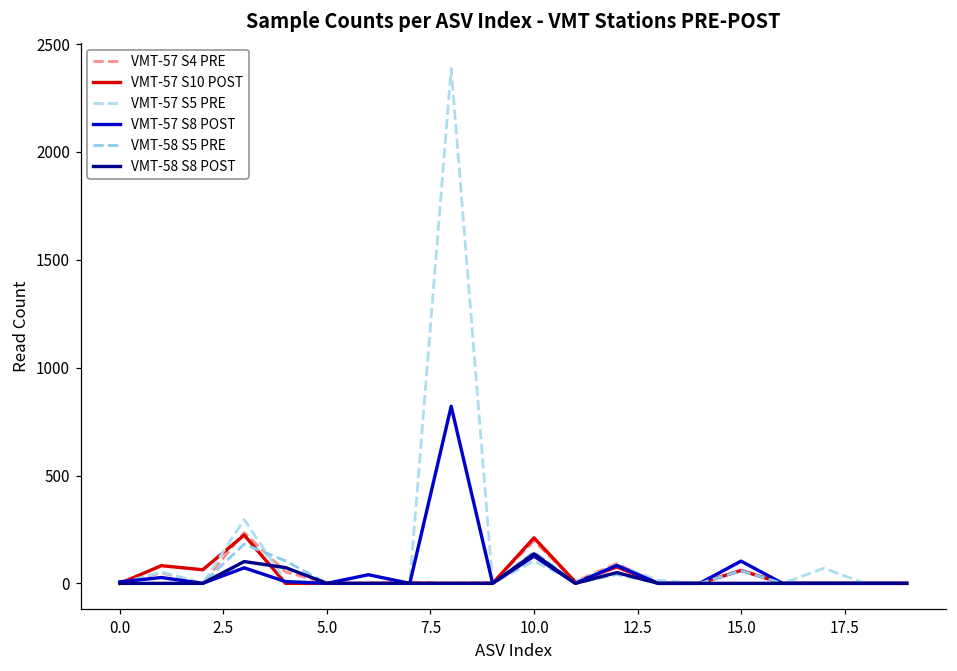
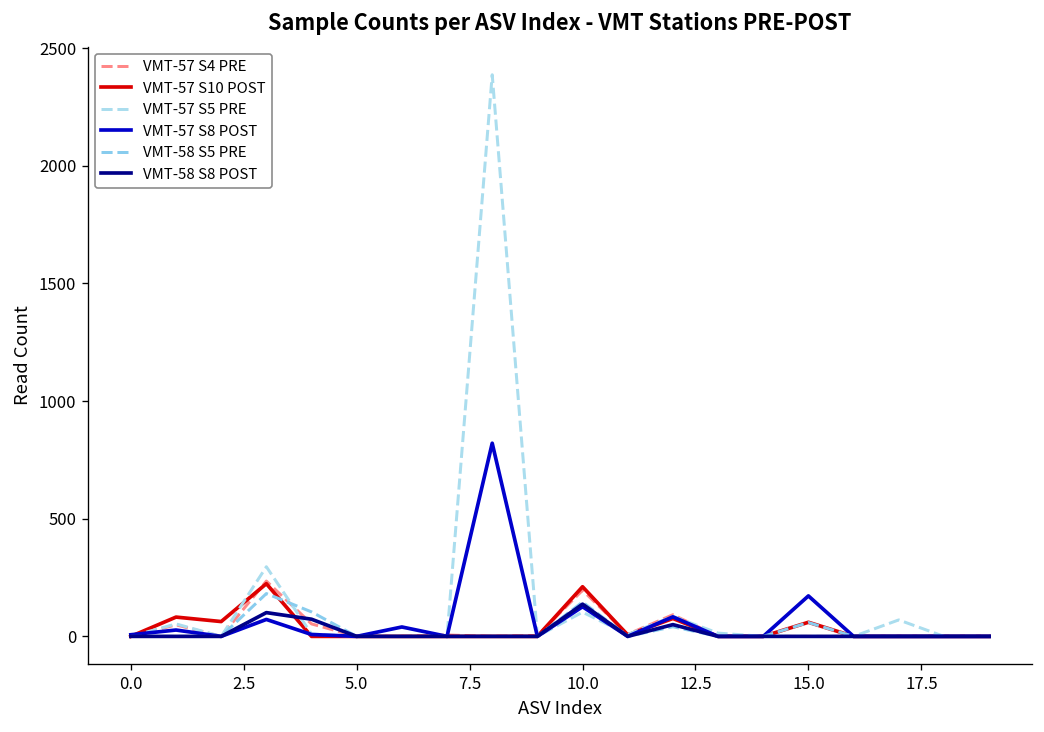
  {
    "VMT-57 S4 PRE": {
      "10.0": 200
    },
    "VMT-57 S10 POST": {
      "10.0": 210
    },
    "VMT-57 S8 POST": {
-     "15.0": 100
+     "15.0": 170
    }
  }
